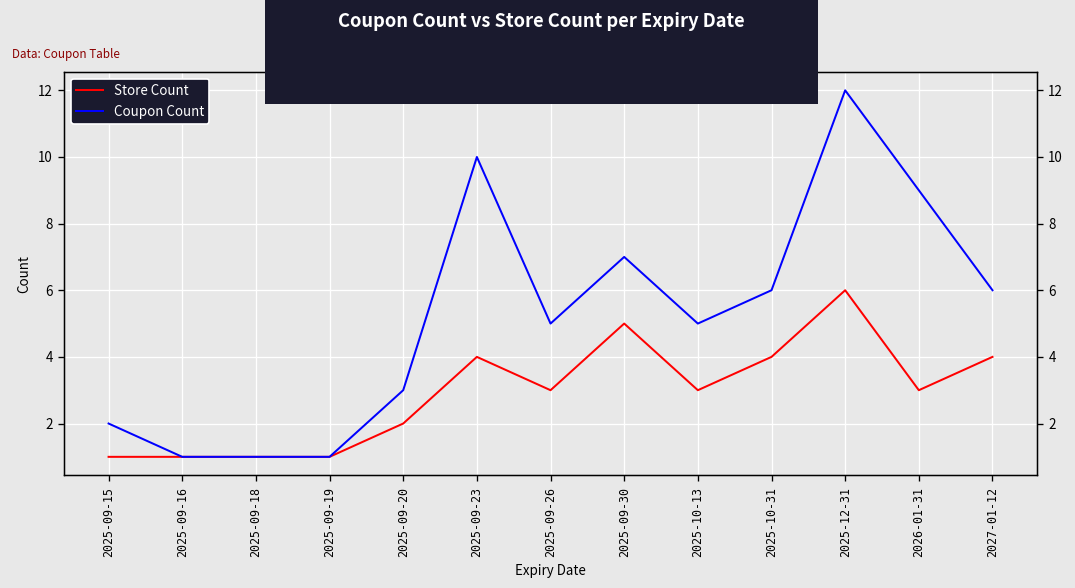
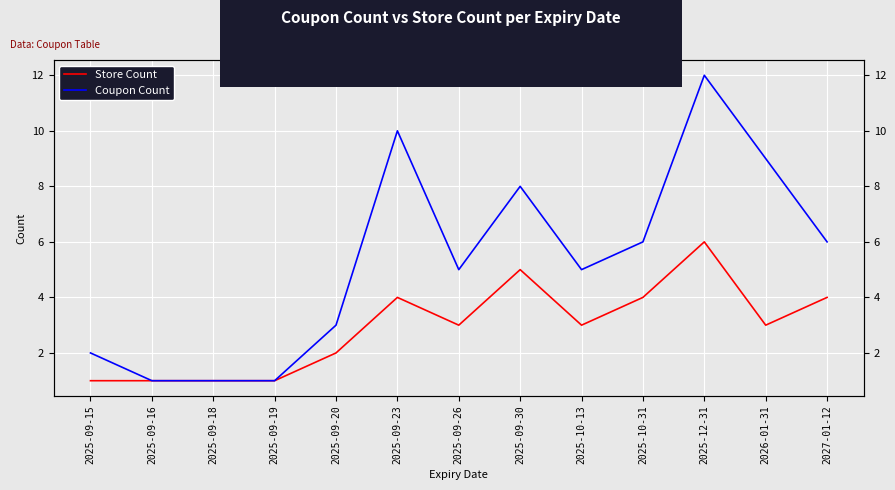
  {
    "Store Count": {
      "2025-09-15": 1,
      "2025-09-20": 2,
      "2025-09-23": 4,
      "2025-09-26": 3,
      "2025-09-30": 5,
      "2025-10-13": 3,
      "2025-10-31": 4,
      "2025-12-31": 6,
      "2026-01-31": 3,
      "2027-01-12": 4
    },
    "Coupon Count": {
      "2025-09-15": 2,
      "2025-09-20": 3,
      "2025-09-23": 10,
      "2025-09-26": 5,
-     "2025-09-30": 7,
+     "2025-09-30": 8,
      "2025-10-13": 5,
      "2025-10-31": 6,
      "2025-12-31": 12,
      "2026-01-31": 9,
      "2027-01-12": 6
    }
  }
